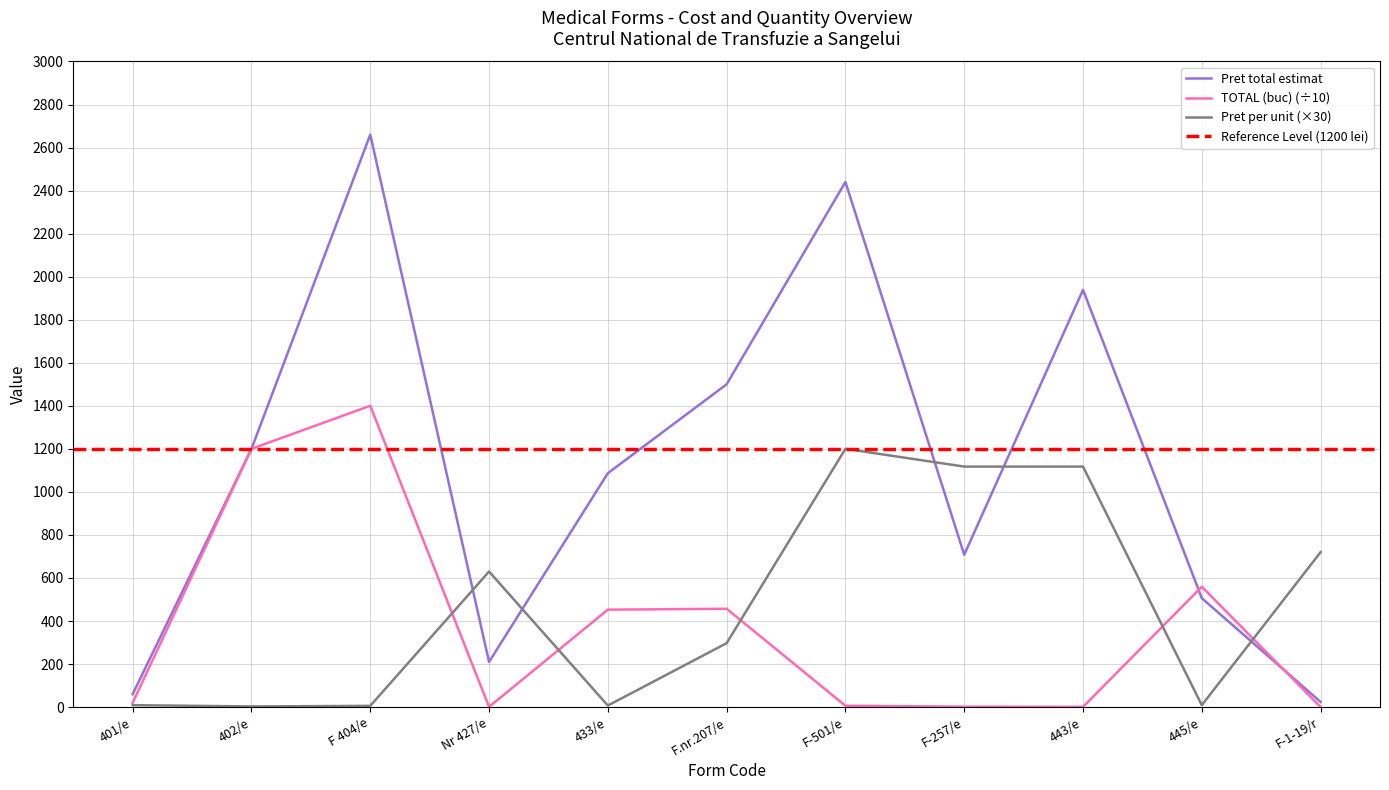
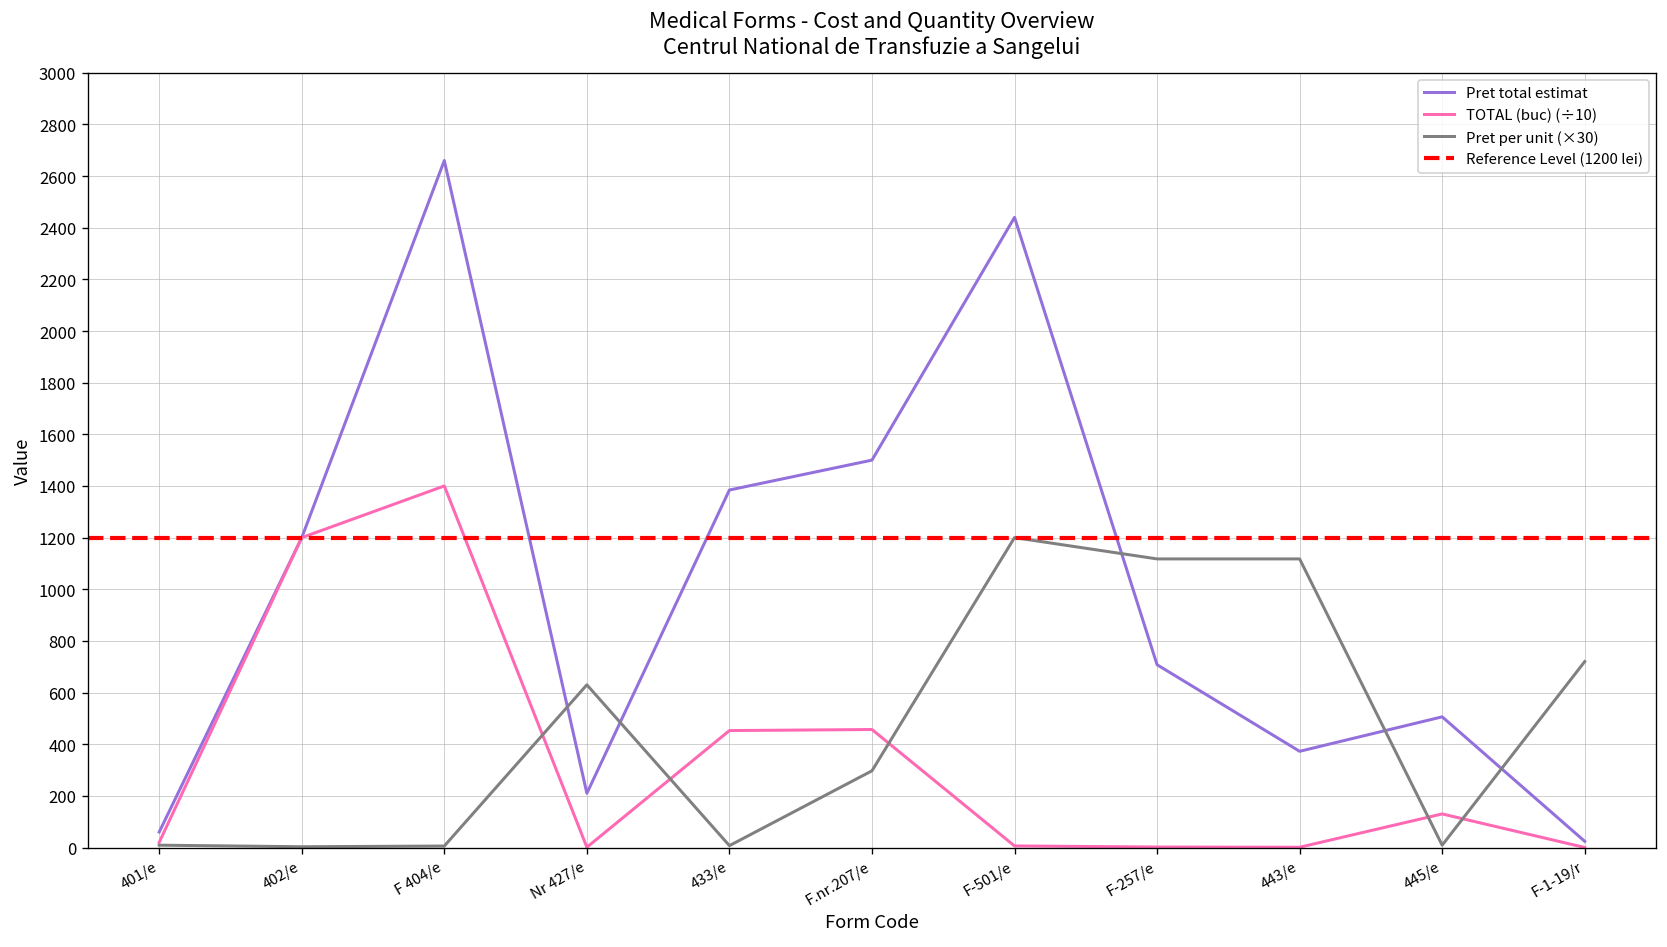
  {
    "Pret total estimat": {
      "401/e": 60,
      "F 404/e": 2660,
      "Nr 427/e": 210,
-     "433/e": 1090,
+     "433/e": 1380,
      "F.nr.207/e": 1500,
      "F-501/e": 2440,
      "F-257/e": 710,
-     "443/e": 1940,
+     "443/e": 370,
      "445/e": 510,
      "F-1-19/r": 20
    },
    "TOTAL (buc) (÷10)": {
      "F 404/e": 1400,
      "Nr 427/e": 0,
      "433/e": 450,
      "F.nr.207/e": 460,
      "F-501/e": 10,
      "F-257/e": 0,
      "443/e": 0,
-     "445/e": 560,
+     "445/e": 130,
      "F-1-19/r": 0
    },
    "Pret per unit (×30)": {
      "402/e": 0,
      "F 404/e": 10,
      "Nr 427/e": 630,
      "433/e": 10,
      "F.nr.207/e": 300,
      "F-501/e": 1200,
      "F-257/e": 1120,
      "443/e": 1120,
      "445/e": 10,
      "F-1-19/r": 720
    }
  }
